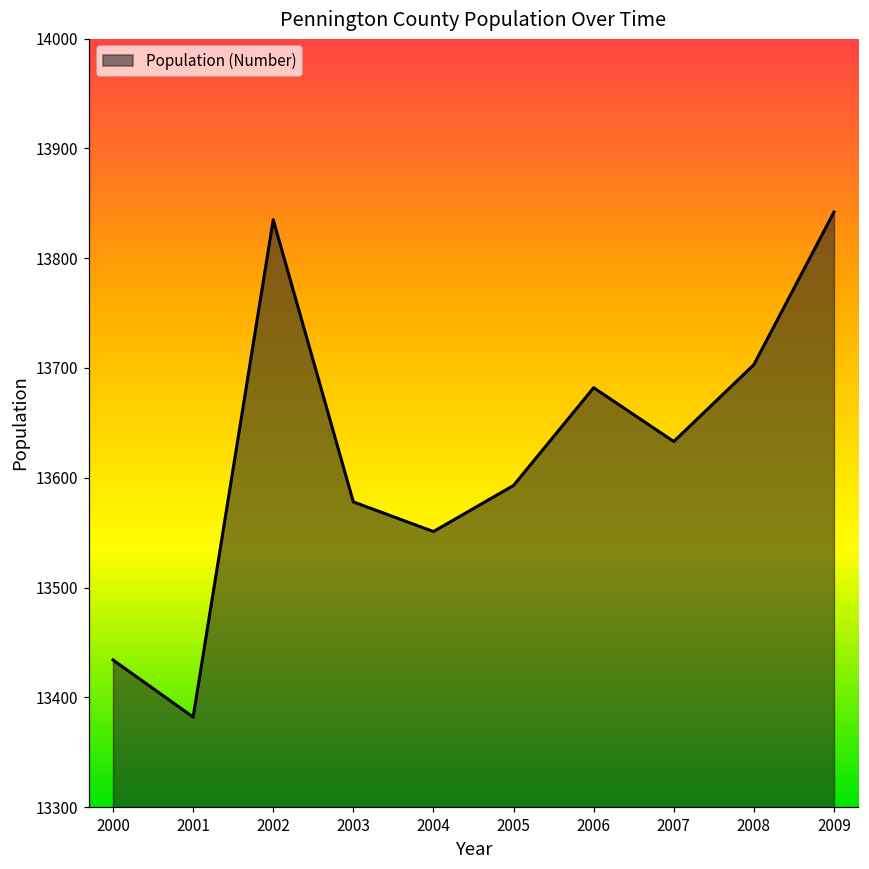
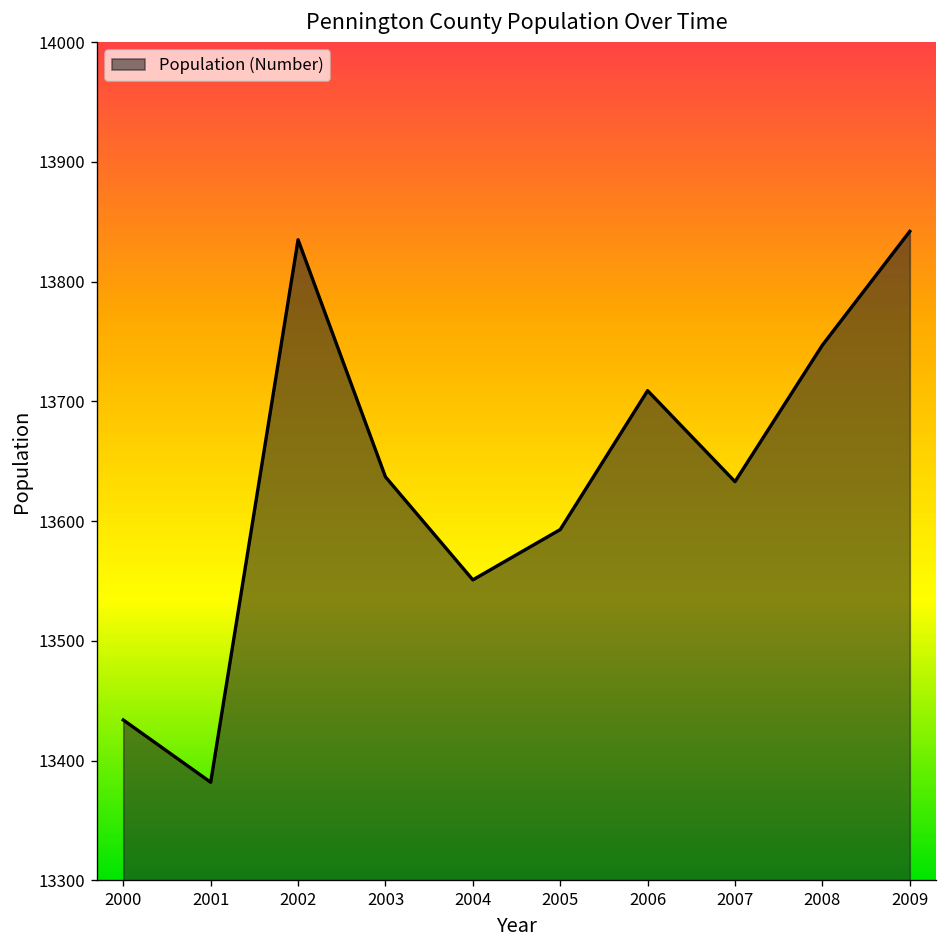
  {
    "2000": 13430,
    "2001": 13380,
    "2002": 13840,
-   "2003": 13580,
+   "2003": 13640,
    "2004": 13550,
    "2005": 13590,
-   "2006": 13680,
+   "2006": 13710,
    "2007": 13630,
-   "2008": 13700,
+   "2008": 13750,
    "2009": 13840
  }
